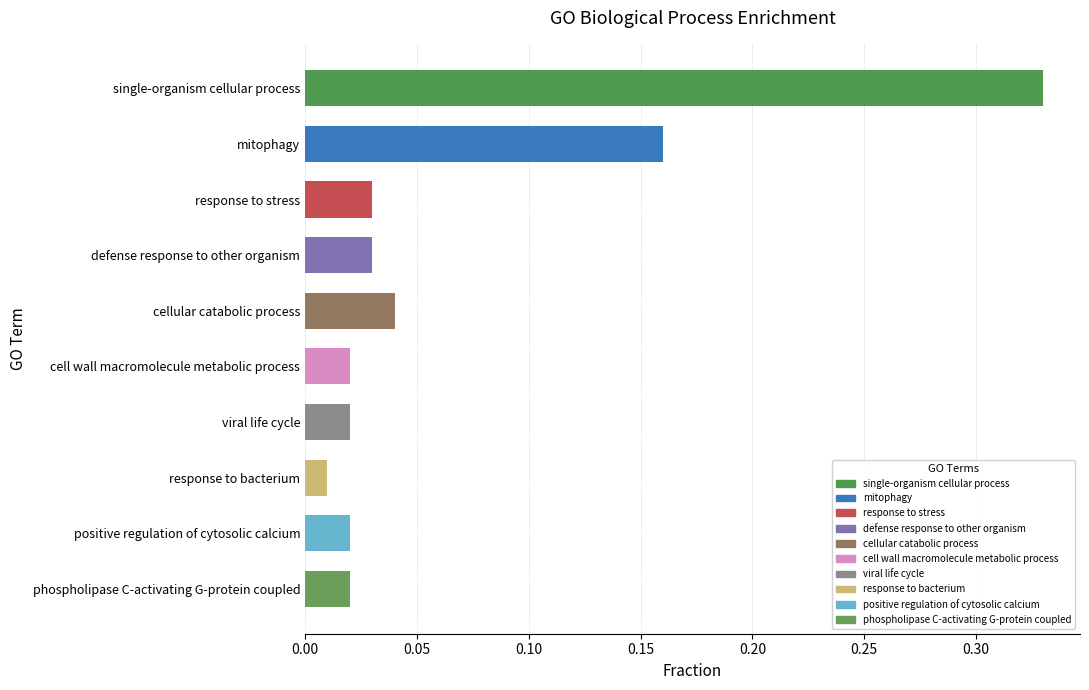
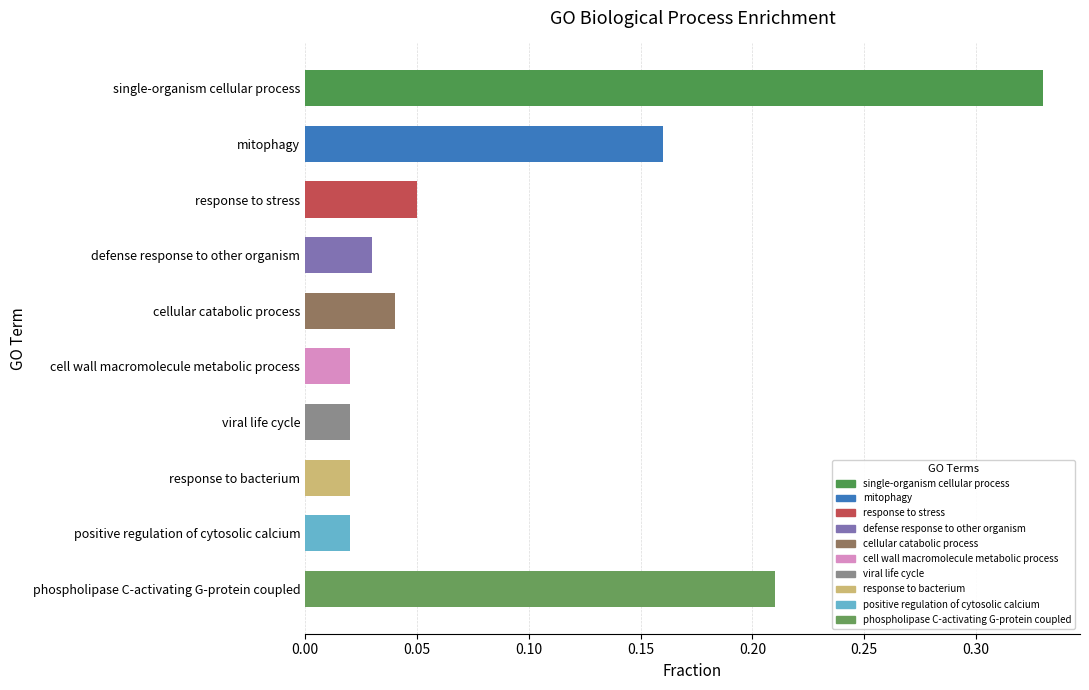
  {
    "single-organism cellular process": 0.33,
    "mitophagy": 0.16,
-   "response to stress": 0.03,
+   "response to stress": 0.05,
    "defense response to other organism": 0.03,
    "cellular catabolic process": 0.04,
    "cell wall macromolecule metabolic process": 0.02,
    "viral life cycle": 0.02,
-   "response to bacterium": 0.01,
+   "response to bacterium": 0.02,
    "positive regulation of cytosolic calcium": 0.02,
-   "phospholipase C-activating G-protein coupled": 0.02
+   "phospholipase C-activating G-protein coupled": 0.21
  }
